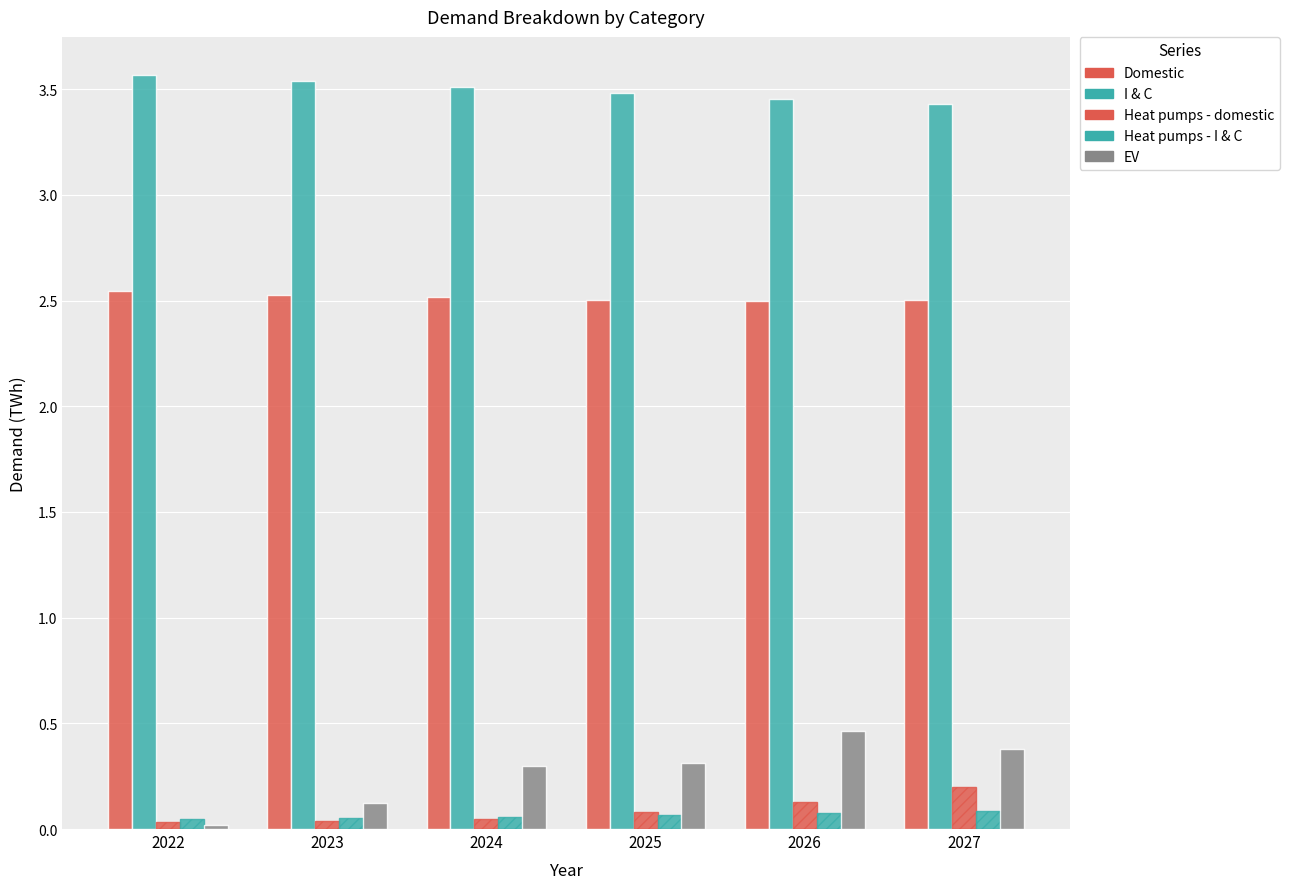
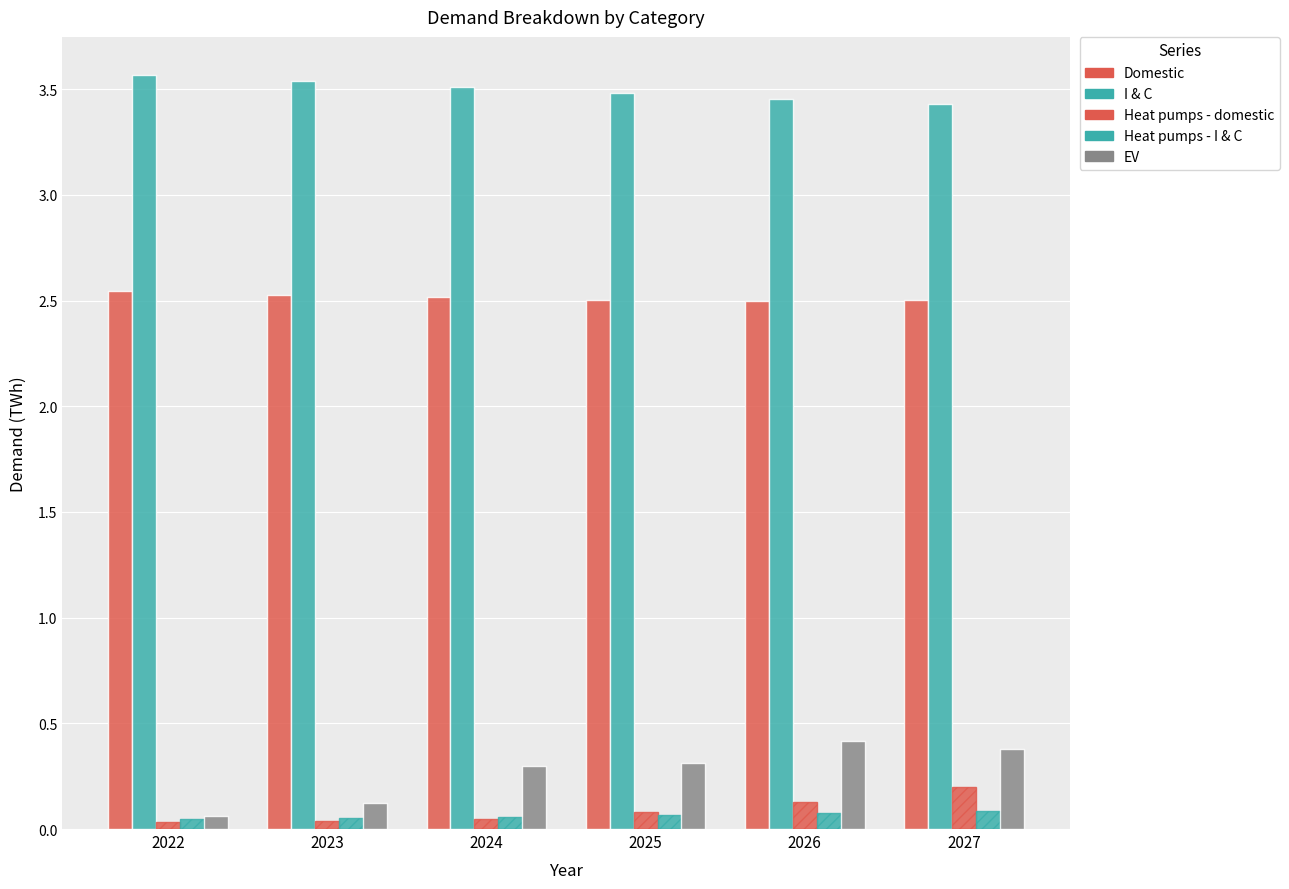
  {
    "EV": {
-     "2022": 0.02,
+     "2022": 0.06,
      "2023": 0.12,
      "2024": 0.30,
      "2025": 0.31,
-     "2026": 0.46,
+     "2026": 0.42,
      "2027": 0.38
    }
  }
